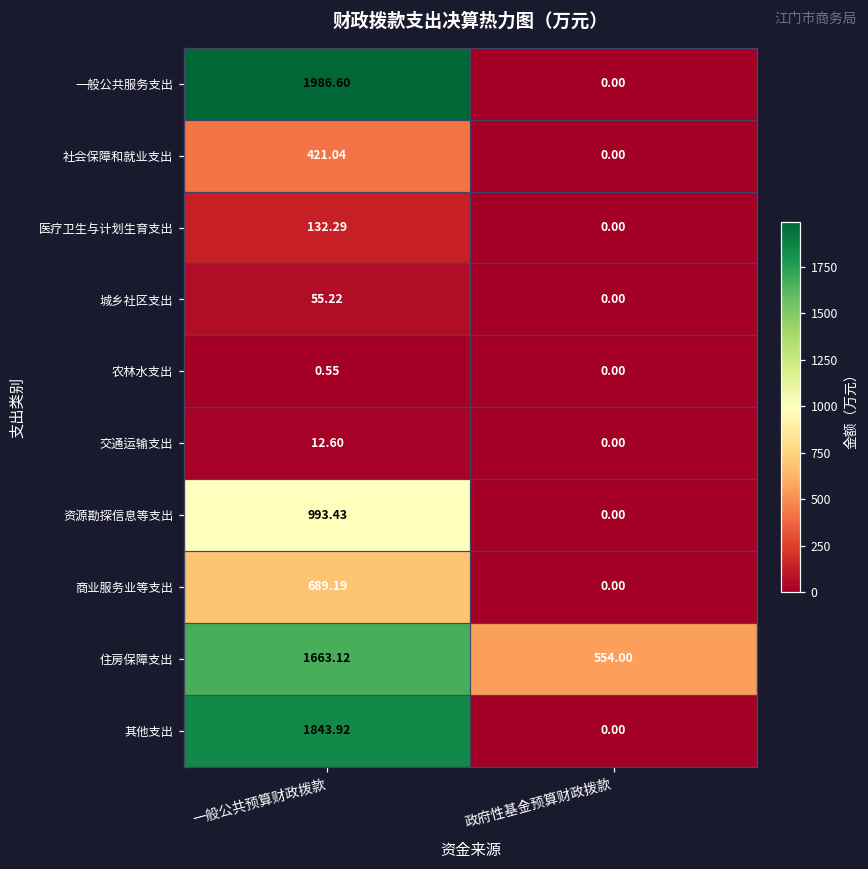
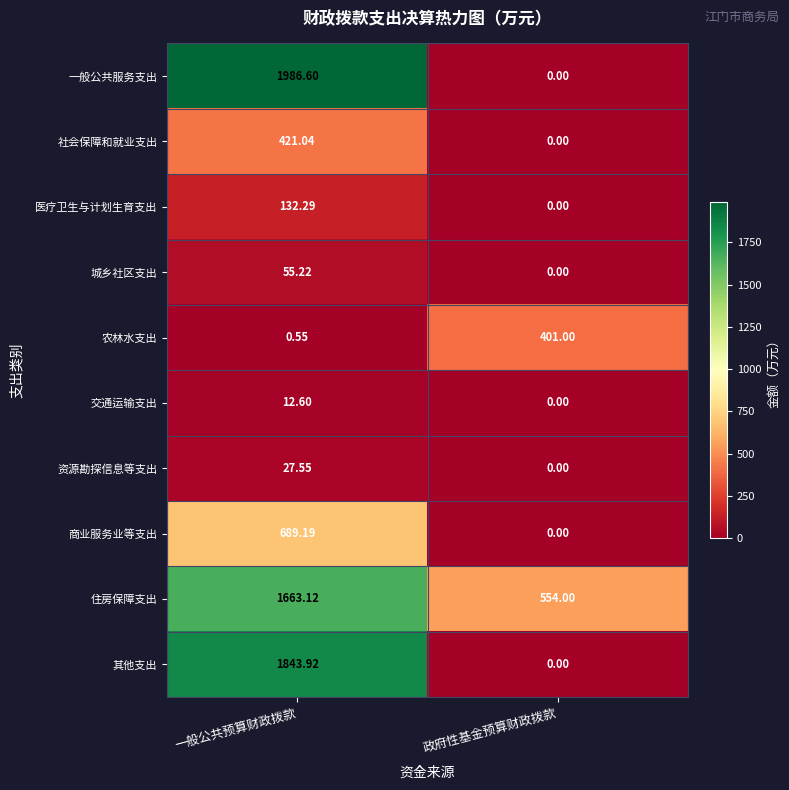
  {
    "一般公共服务支出": {
      "一般公共预算财政拨款": 1986.60,
      "政府性基金预算财政拨款": 0.00
    },
    "社会保障和就业支出": {
      "一般公共预算财政拨款": 421.04,
      "政府性基金预算财政拨款": 0.00
    },
    "医疗卫生与计划生育支出": {
      "一般公共预算财政拨款": 132.29,
      "政府性基金预算财政拨款": 0.00
    },
    "城乡社区支出": {
      "一般公共预算财政拨款": 55.22,
      "政府性基金预算财政拨款": 0.00
    },
    "农林水支出": {
      "一般公共预算财政拨款": 0.55,
-     "政府性基金预算财政拨款": 0.00
+     "政府性基金预算财政拨款": 401.00
    },
    "交通运输支出": {
      "一般公共预算财政拨款": 12.60,
      "政府性基金预算财政拨款": 0.00
    },
    "资源勘探信息等支出": {
-     "一般公共预算财政拨款": 993.43,
+     "一般公共预算财政拨款": 27.55,
      "政府性基金预算财政拨款": 0.00
    },
    "商业服务业等支出": {
      "一般公共预算财政拨款": 689.19,
      "政府性基金预算财政拨款": 0.00
    },
    "住房保障支出": {
      "一般公共预算财政拨款": 1663.12,
      "政府性基金预算财政拨款": 554.00
    },
    "其他支出": {
      "一般公共预算财政拨款": 1843.92,
      "政府性基金预算财政拨款": 0.00
    }
  }
